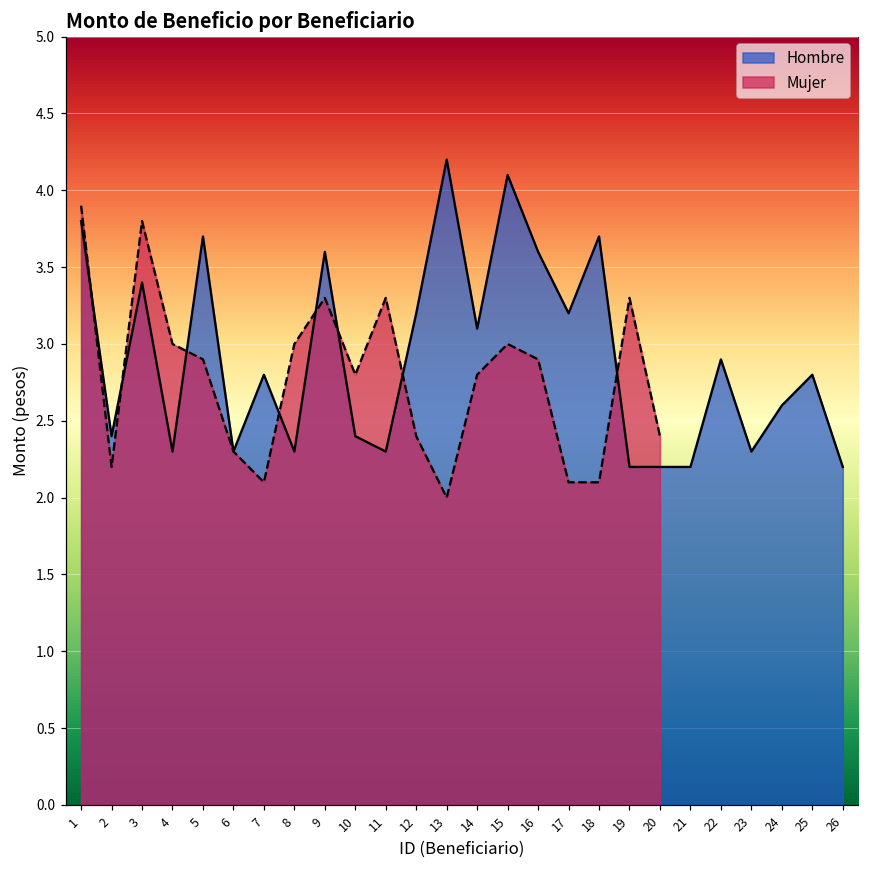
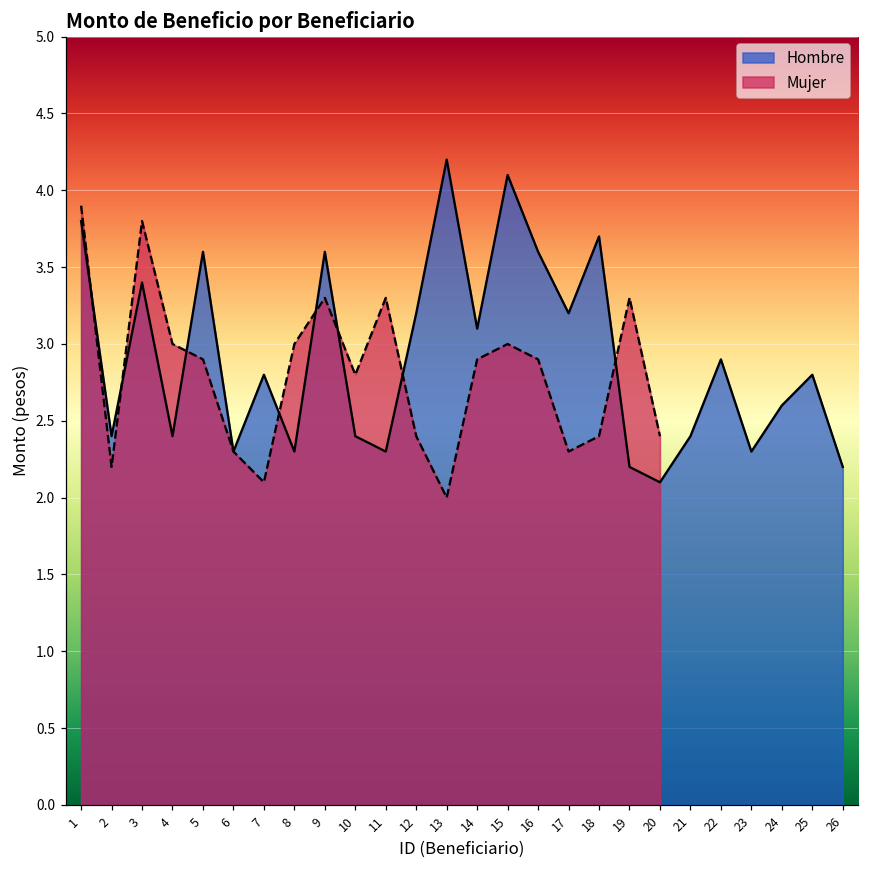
  {
    "Hombre": {
      "1": 3.8,
      "2": 2.4,
      "3": 3.4,
-     "4": 2.3,
-     "5": 3.7,
+     "4": 2.4,
+     "5": 3.6,
      "7": 2.8,
      "8": 2.3,
      "9": 3.6,
      "10": 2.4,
      "11": 2.3,
      "12": 3.2,
      "13": 4.2,
      "14": 3.1,
      "15": 4.1,
      "16": 3.6,
      "17": 3.2,
      "18": 3.7,
      "19": 2.2,
-     "20": 2.2,
-     "21": 2.2,
+     "20": 2.1,
+     "21": 2.4,
      "22": 2.9,
      "23": 2.3,
      "24": 2.6,
      "25": 2.8,
      "26": 2.2
    },
    "Mujer": {
      "1": 3.9,
      "2": 2.2,
      "3": 3.8,
      "4": 3.0,
      "5": 2.9,
      "7": 2.1,
      "8": 3.0,
      "9": 3.3,
      "10": 2.8,
      "11": 3.3,
      "12": 2.4,
      "13": 2.0,
-     "14": 2.8,
+     "14": 2.9,
      "15": 3.0,
      "16": 2.9,
-     "17": 2.1,
-     "18": 2.1,
+     "17": 2.3,
+     "18": 2.4,
      "19": 3.3,
      "20": 2.4
    }
  }
